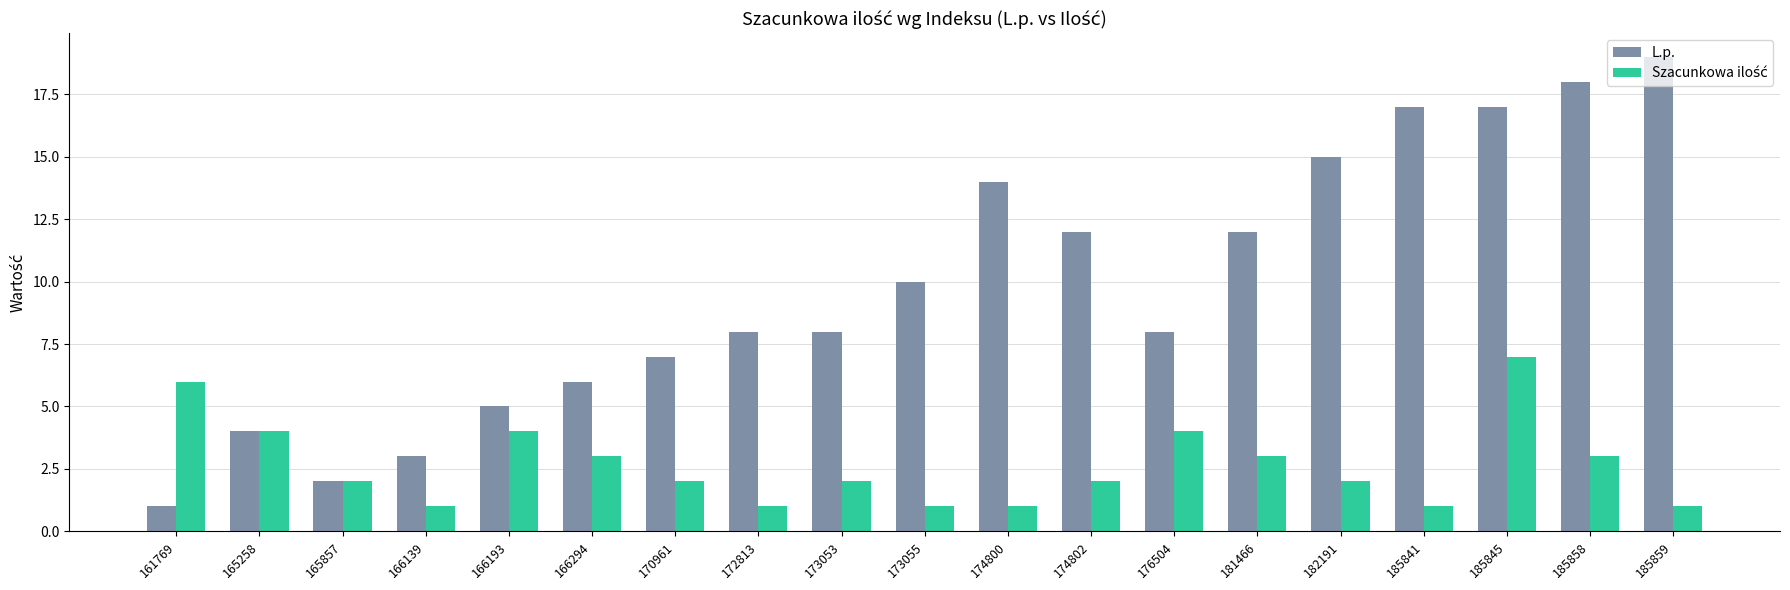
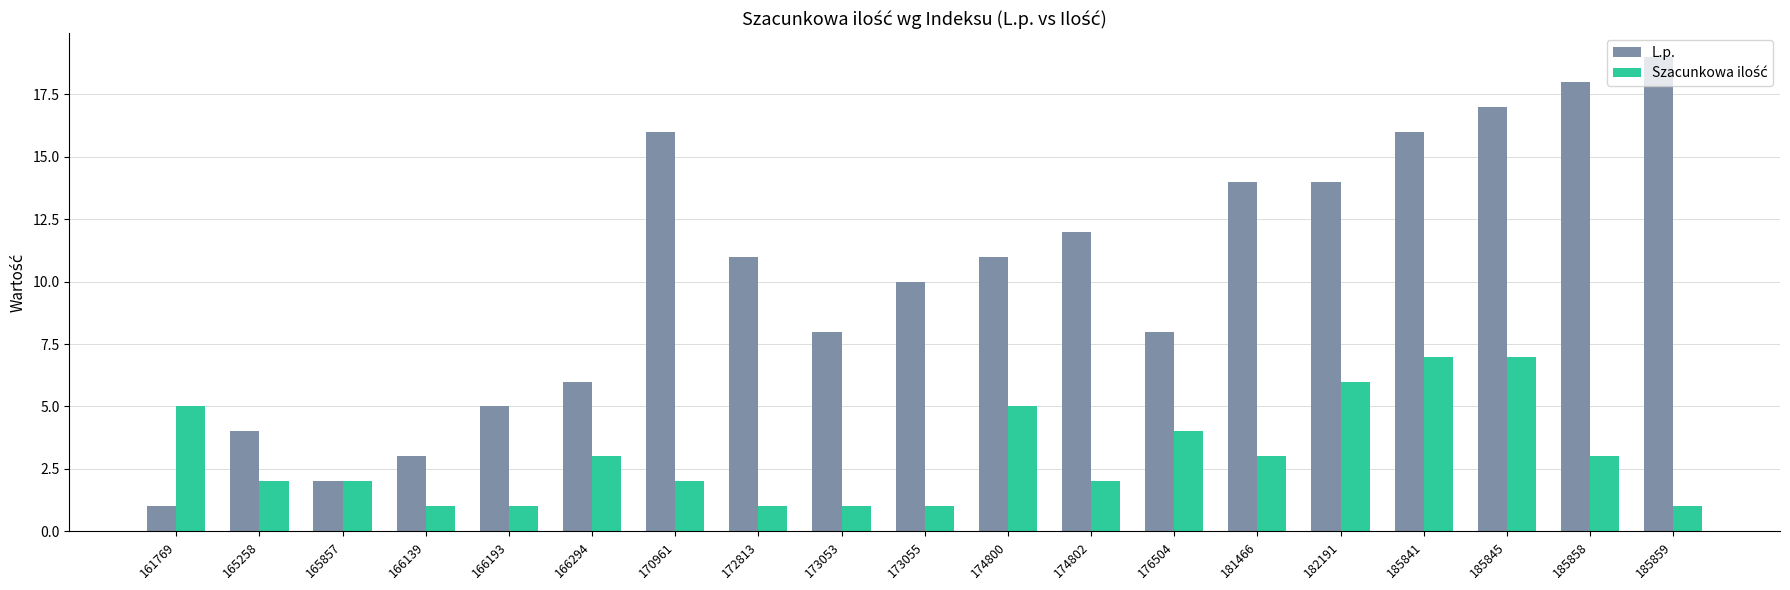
  {
    "L.p.": {
      "161769": 1,
      "165258": 4,
      "165857": 2,
      "166139": 3,
      "166193": 5,
      "166294": 6,
-     "170961": 7,
-     "172813": 8,
+     "170961": 16,
+     "172813": 11,
      "173053": 8,
      "173055": 10,
-     "174800": 14,
+     "174800": 11,
      "174802": 12,
      "176504": 8,
-     "181466": 12,
-     "182191": 15,
-     "185841": 17,
+     "181466": 14,
+     "182191": 14,
+     "185841": 16,
      "185845": 17,
      "185858": 18
    },
    "Szacunkowa ilość": {
-     "161769": 6,
-     "165258": 4,
+     "161769": 5,
+     "165258": 2,
      "165857": 2,
      "166139": 1,
-     "166193": 4,
+     "166193": 1,
      "166294": 3,
      "170961": 2,
      "172813": 1,
-     "173053": 2,
+     "173053": 1,
      "173055": 1,
-     "174800": 1,
+     "174800": 5,
      "174802": 2,
      "176504": 4,
      "181466": 3,
-     "182191": 2,
-     "185841": 1,
+     "182191": 6,
+     "185841": 7,
      "185845": 7,
      "185858": 3,
      "185859": 1
    }
  }
